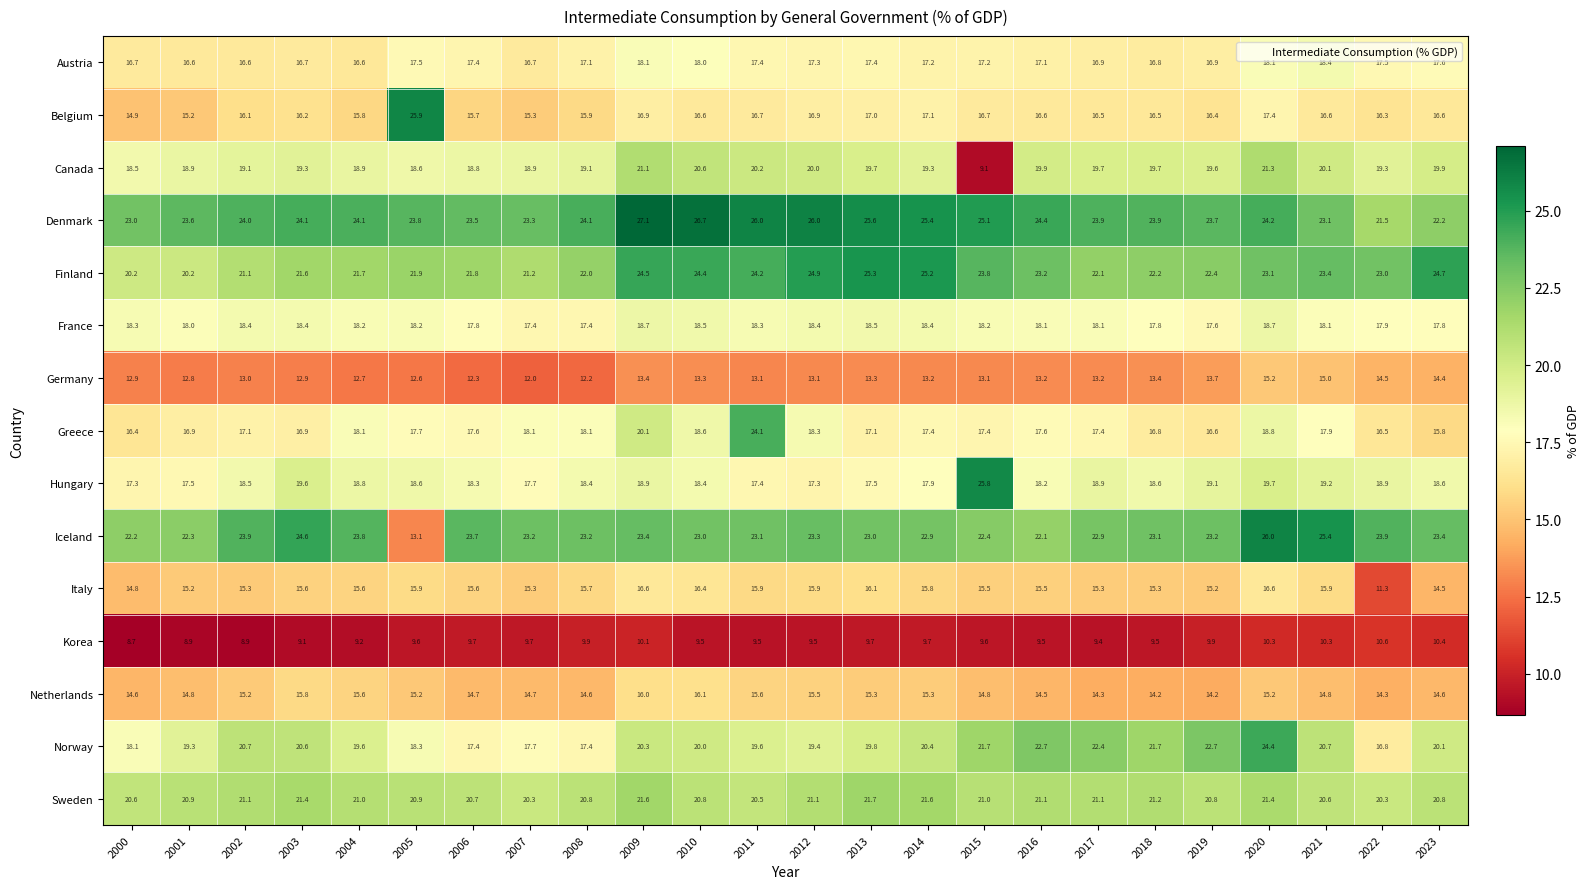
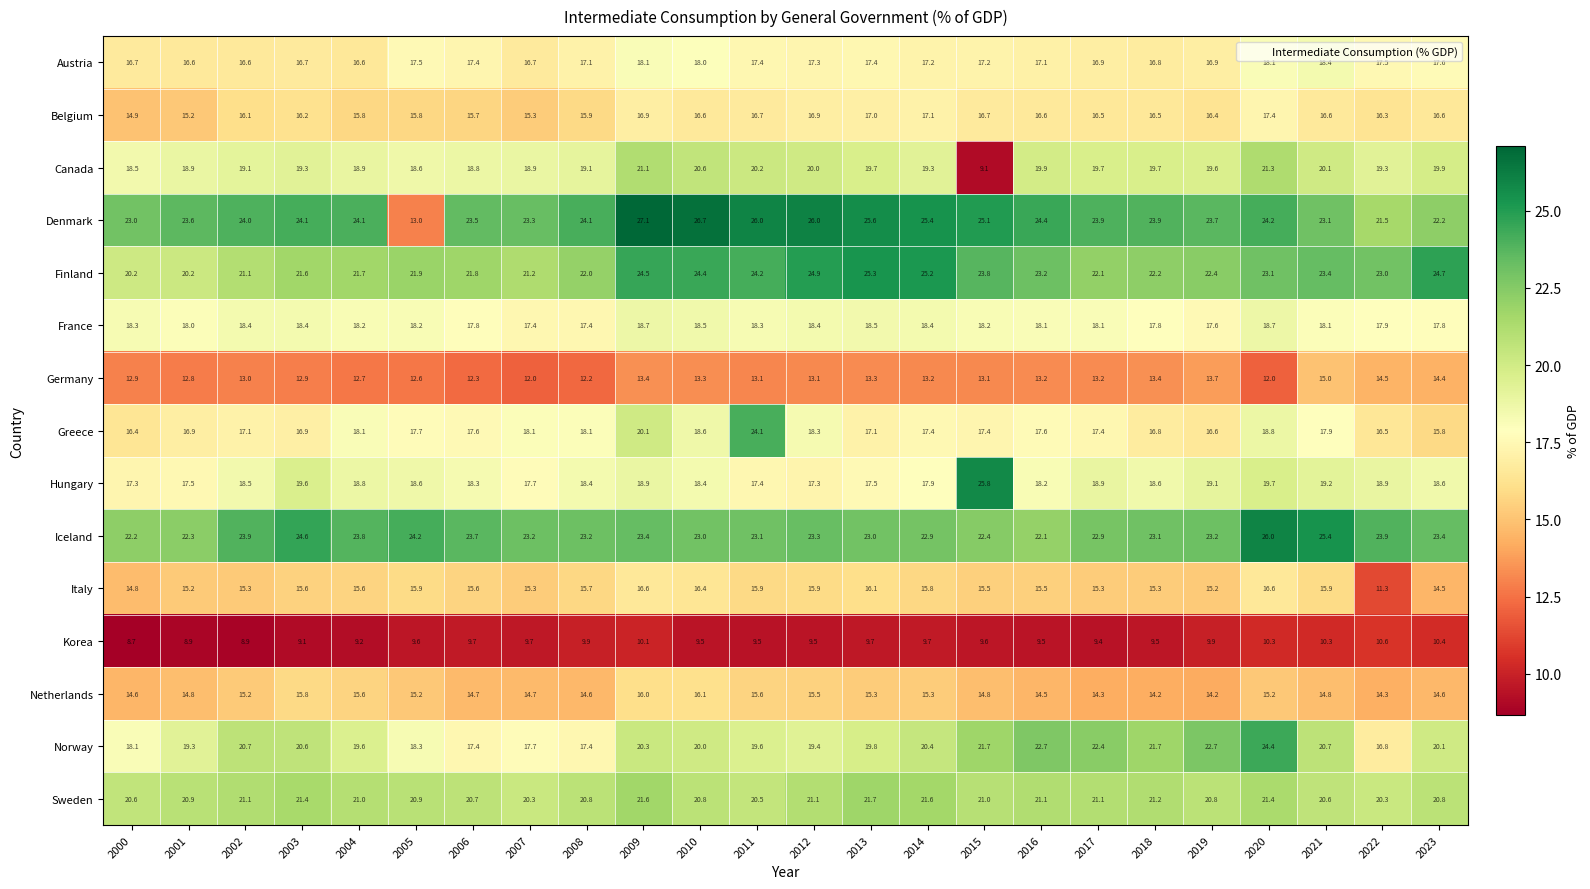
  {
    "Belgium": {
      "2000": 14.9,
      "2001": 15.2,
      "2002": 16.1,
      "2003": 16.2,
      "2004": 15.8,
-     "2005": 25.9,
+     "2005": 15.8,
      "2006": 15.7,
      "2007": 15.3,
      "2008": 15.9,
      "2009": 16.9,
      "2010": 16.6,
      "2011": 16.7,
      "2012": 16.9,
      "2013": 17.0,
      "2014": 17.1,
      "2015": 16.7,
      "2016": 16.6,
      "2017": 16.5,
      "2018": 16.5,
      "2019": 16.4,
      "2020": 17.4,
      "2021": 16.6,
      "2022": 16.3,
      "2023": 16.6
    },
    "Denmark": {
      "2000": 23.0,
      "2001": 23.6,
      "2002": 24.0,
      "2003": 24.1,
      "2004": 24.1,
-     "2005": 23.8,
+     "2005": 13.0,
      "2006": 23.5,
      "2007": 23.3,
      "2008": 24.1,
      "2009": 27.1,
      "2010": 26.7,
      "2011": 26.0,
      "2012": 26.0,
      "2013": 25.6,
      "2014": 25.4,
      "2015": 25.1,
      "2016": 24.4,
      "2017": 23.9,
      "2018": 23.9,
      "2019": 23.7,
      "2020": 24.2,
      "2021": 23.1,
      "2022": 21.5,
      "2023": 22.2
    },
    "Germany": {
      "2000": 12.9,
      "2001": 12.8,
      "2002": 13.0,
      "2003": 12.9,
      "2004": 12.7,
      "2005": 12.6,
      "2006": 12.3,
      "2007": 12.0,
      "2008": 12.2,
      "2009": 13.4,
      "2010": 13.3,
      "2011": 13.1,
      "2012": 13.1,
      "2013": 13.3,
      "2014": 13.2,
      "2015": 13.1,
      "2016": 13.2,
      "2017": 13.2,
      "2018": 13.4,
      "2019": 13.7,
-     "2020": 15.2,
+     "2020": 12.0,
      "2021": 15.0,
      "2022": 14.5,
      "2023": 14.4
    },
    "Iceland": {
      "2000": 22.2,
      "2001": 22.3,
      "2002": 23.9,
      "2003": 24.6,
      "2004": 23.8,
-     "2005": 13.1,
+     "2005": 24.2,
      "2006": 23.7,
      "2007": 23.2,
      "2008": 23.2,
      "2009": 23.4,
      "2010": 23.0,
      "2011": 23.1,
      "2012": 23.3,
      "2013": 23.0,
      "2014": 22.9,
      "2015": 22.4,
      "2016": 22.1,
      "2017": 22.9,
      "2018": 23.1,
      "2019": 23.2,
      "2020": 26.0,
      "2021": 25.4,
      "2022": 23.9,
      "2023": 23.4
    }
  }
